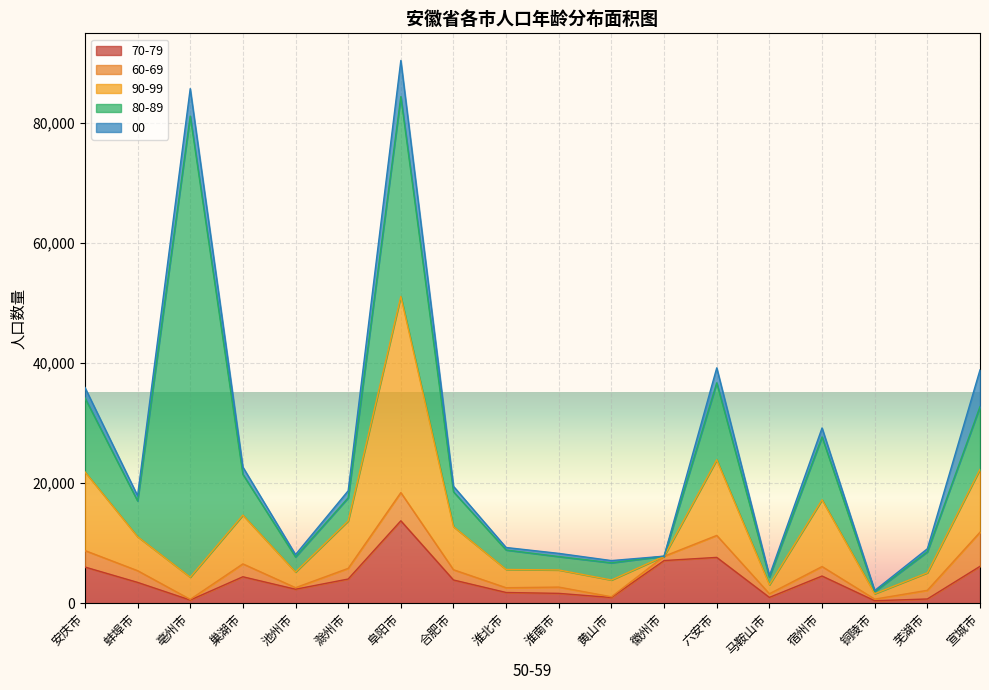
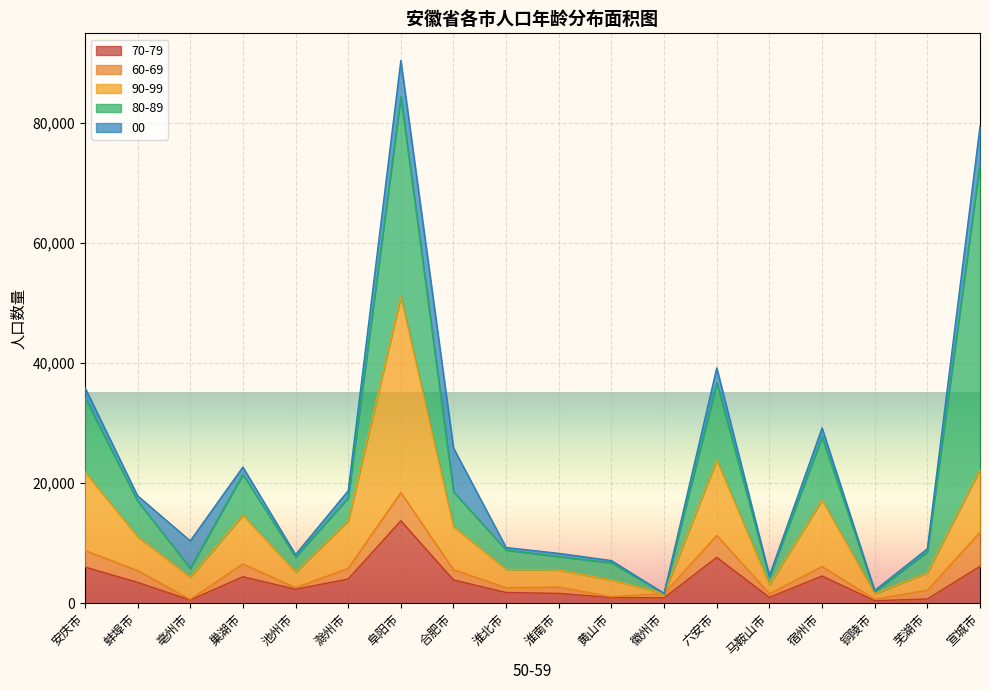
  {
    "70-79": {
      "安庆市": "6,000",
      "蚌埠市": "3,000",
      "巢湖市": "4,000",
      "滁州市": "4,000",
      "阜阳市": "14,000",
      "合肥市": "4,000",
      "淮北市": "2,000",
      "淮南市": "2,000",
-     "徽州市": "7,000",
+     "徽州市": "1,000",
      "六安市": "8,000",
      "马鞍山市": "1,000",
      "宿州市": "5,000",
      "芜湖市": "1,000",
      "宣城市": "6,000"
    },
    "80-89": {
      "安庆市": "12,000",
      "蚌埠市": "6,000",
-     "亳州市": "77,000",
+     "亳州市": "1,000",
      "巢湖市": "7,000",
      "滁州市": "4,000",
      "阜阳市": "33,000",
      "合肥市": "6,000",
      "淮南市": "2,000",
      "六安市": "13,000",
      "宿州市": "10,000",
      "芜湖市": "3,000",
-     "宣城市": "10,000"
+     "宣城市": "51,000"
    },
    "00": {
      "安庆市": "2,000",
      "蚌埠市": "1,000",
      "亳州市": "5,000",
      "巢湖市": "1,000",
      "滁州市": "1,000",
      "阜阳市": "6,000",
-     "合肥市": "1,000",
+     "合肥市": "7,000",
      "淮南市": "1,000",
      "六安市": "2,000",
      "宿州市": "2,000",
      "芜湖市": "1,000",
      "宣城市": "6,000"
    }
  }
